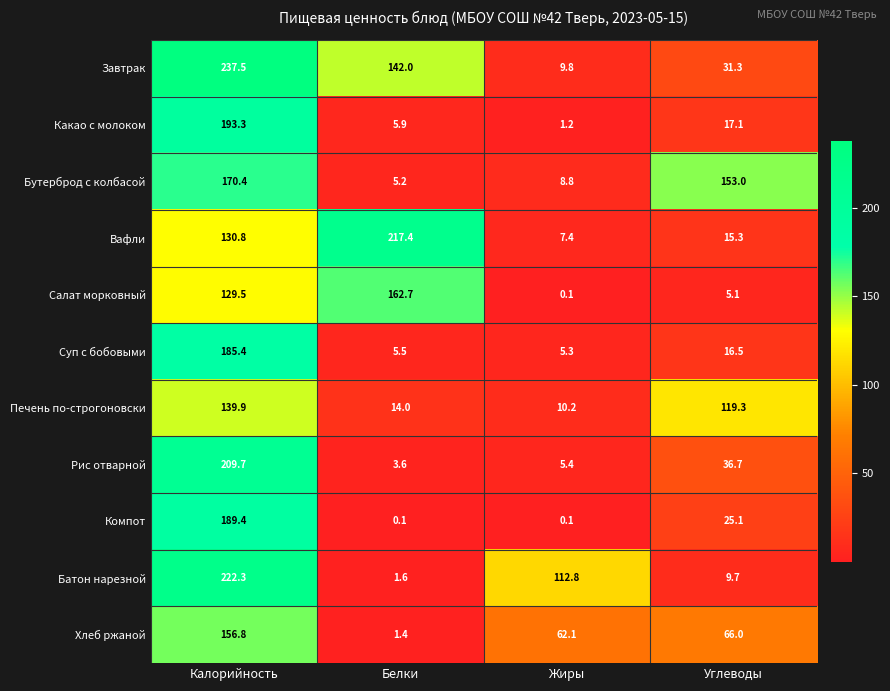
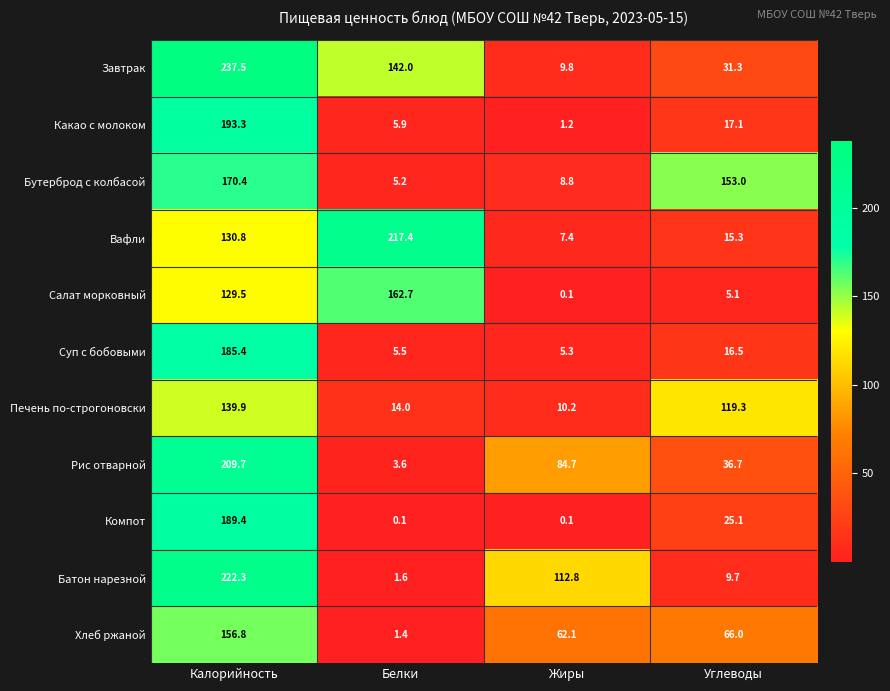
  {
    "Завтрак": {
      "Калорийность": 237.5,
      "Белки": 142.0,
      "Жиры": 9.8,
      "Углеводы": 31.3
    },
    "Какао с молоком": {
      "Калорийность": 193.3,
      "Белки": 5.9,
      "Жиры": 1.2,
      "Углеводы": 17.1
    },
    "Бутерброд с колбасой": {
      "Калорийность": 170.4,
      "Белки": 5.2,
      "Жиры": 8.8,
      "Углеводы": 153.0
    },
    "Вафли": {
      "Калорийность": 130.8,
      "Белки": 217.4,
      "Жиры": 7.4,
      "Углеводы": 15.3
    },
    "Салат морковный": {
      "Калорийность": 129.5,
      "Белки": 162.7,
      "Жиры": 0.1,
      "Углеводы": 5.1
    },
    "Суп с бобовыми": {
      "Калорийность": 185.4,
      "Белки": 5.5,
      "Жиры": 5.3,
      "Углеводы": 16.5
    },
    "Печень по-строгоновски": {
      "Калорийность": 139.9,
      "Белки": 14.0,
      "Жиры": 10.2,
      "Углеводы": 119.3
    },
    "Рис отварной": {
      "Калорийность": 209.7,
      "Белки": 3.6,
-     "Жиры": 5.4,
+     "Жиры": 84.7,
      "Углеводы": 36.7
    },
    "Компот": {
      "Калорийность": 189.4,
      "Белки": 0.1,
      "Жиры": 0.1,
      "Углеводы": 25.1
    },
    "Батон нарезной": {
      "Калорийность": 222.3,
      "Белки": 1.6,
      "Жиры": 112.8,
      "Углеводы": 9.7
    },
    "Хлеб ржаной": {
      "Калорийность": 156.8,
      "Белки": 1.4,
      "Жиры": 62.1,
      "Углеводы": 66.0
    }
  }
